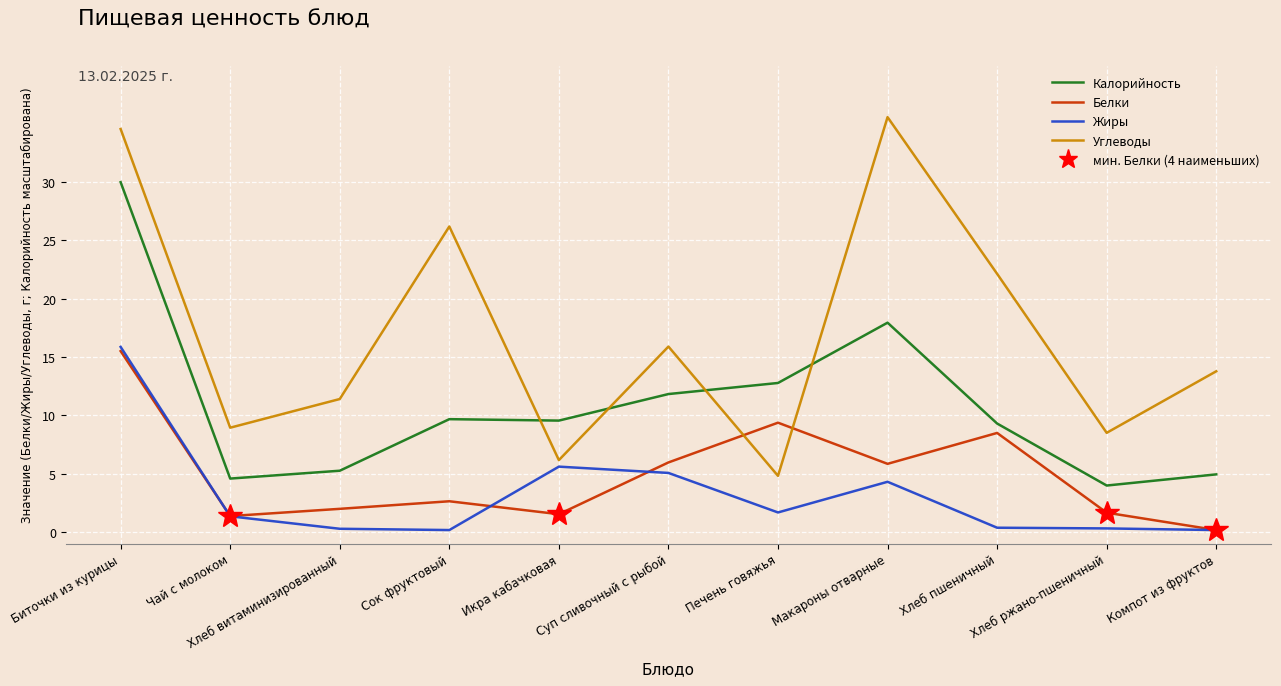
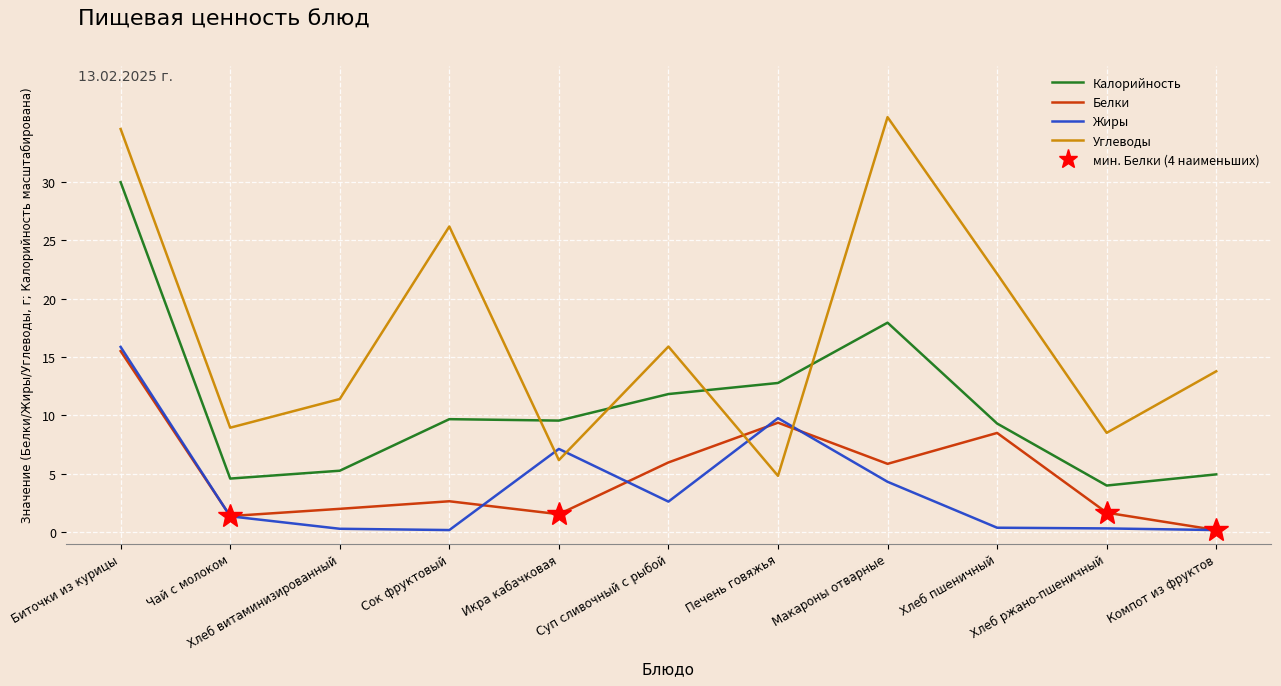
  {
    "Калорийность": {
      "Биточки из курицы": 30.0,
      "Чай с молоком": 4.6,
      "Хлеб витаминизированный": 5.2,
      "Сок фруктовый": 9.7,
      "Икра кабачковая": 9.5,
      "Суп сливочный с рыбой": 11.8,
      "Печень говяжья": 12.8,
      "Макароны отварные": 17.9,
      "Хлеб пшеничный": 9.3,
      "Хлеб ржано-пшеничный": 4.0,
      "Компот из фруктов": 4.9
    },
    "Белки": {
      "Биточки из курицы": 15.5,
      "Хлеб витаминизированный": 2.0,
      "Сок фруктовый": 2.6,
      "Суп сливочный с рыбой": 6.0,
      "Печень говяжья": 9.4,
      "Макароны отварные": 5.8,
      "Хлеб пшеничный": 8.5
    },
    "Жиры": {
      "Биточки из курицы": 15.9,
      "Хлеб витаминизированный": 0.3,
      "Сок фруктовый": 0.2,
-     "Икра кабачковая": 5.6,
-     "Суп сливочный с рыбой": 5.1,
-     "Печень говяжья": 1.7,
+     "Икра кабачковая": 7.1,
+     "Суп сливочный с рыбой": 2.6,
+     "Печень говяжья": 9.8,
      "Макароны отварные": 4.3,
      "Хлеб пшеничный": 0.4,
      "Хлеб ржано-пшеничный": 0.3
    },
    "Углеводы": {
      "Биточки из курицы": 34.6,
      "Чай с молоком": 8.9,
      "Хлеб витаминизированный": 11.4,
      "Сок фруктовый": 26.2,
      "Икра кабачковая": 6.2,
      "Суп сливочный с рыбой": 15.9,
      "Печень говяжья": 4.8,
      "Макароны отварные": 35.6,
      "Хлеб пшеничный": 22.1,
      "Хлеб ржано-пшеничный": 8.5,
      "Компот из фруктов": 13.8
    }
  }
